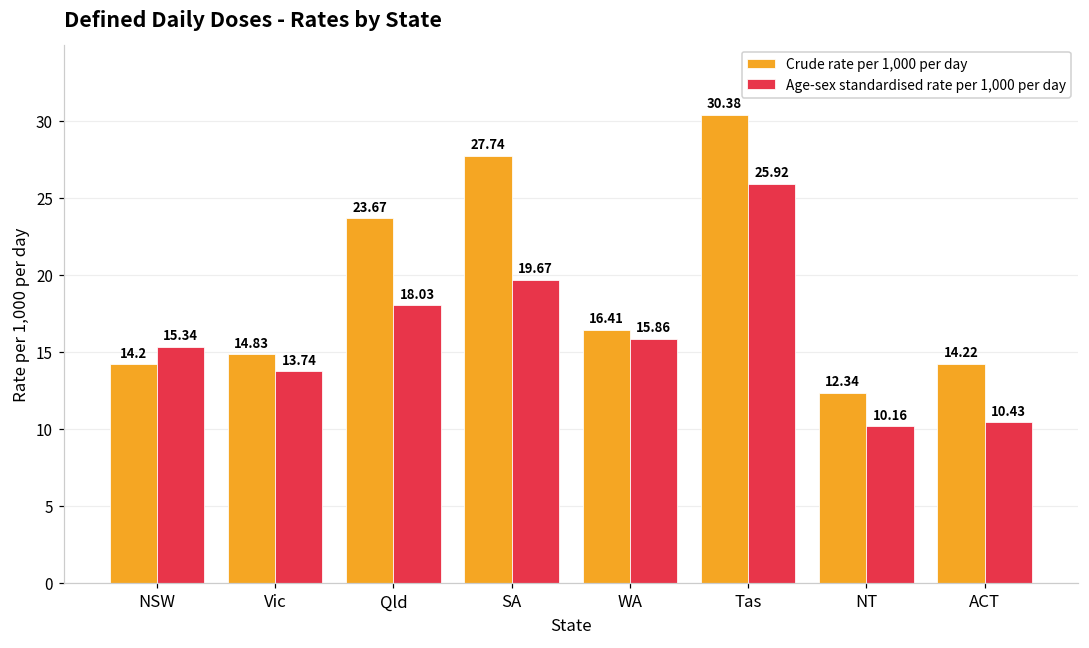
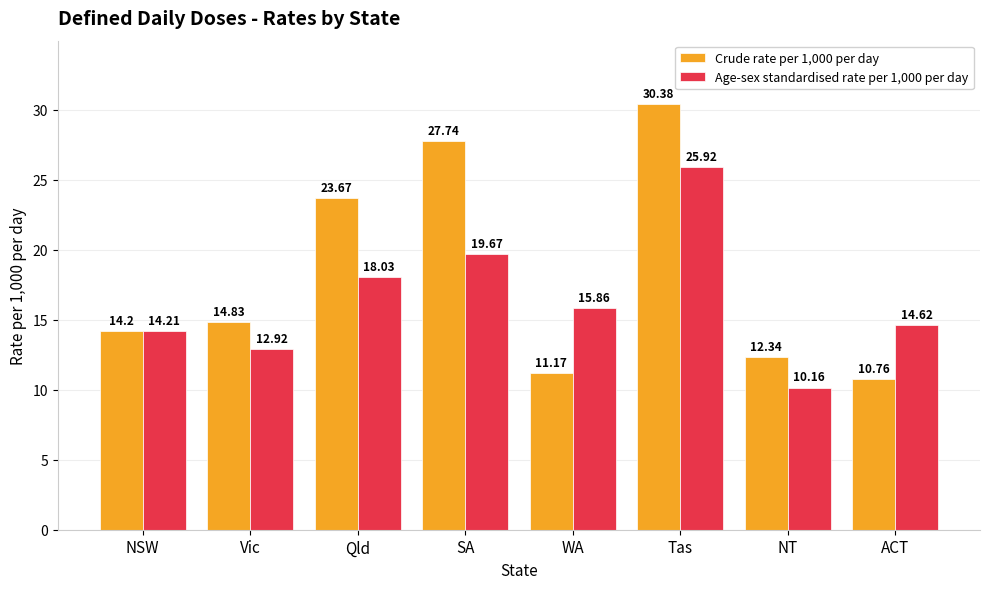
  {
    "Crude rate per 1,000 per day": {
      "NSW": 14.2,
      "Vic": 14.83,
      "Qld": 23.67,
      "SA": 27.74,
-     "WA": 16.41,
+     "WA": 11.17,
      "Tas": 30.38,
      "NT": 12.34,
-     "ACT": 14.22
+     "ACT": 10.76
    },
    "Age-sex standardised rate per 1,000 per day": {
-     "NSW": 15.34,
-     "Vic": 13.74,
+     "NSW": 14.21,
+     "Vic": 12.92,
      "Qld": 18.03,
      "SA": 19.67,
      "WA": 15.86,
      "Tas": 25.92,
      "NT": 10.16,
-     "ACT": 10.43
+     "ACT": 14.62
    }
  }
